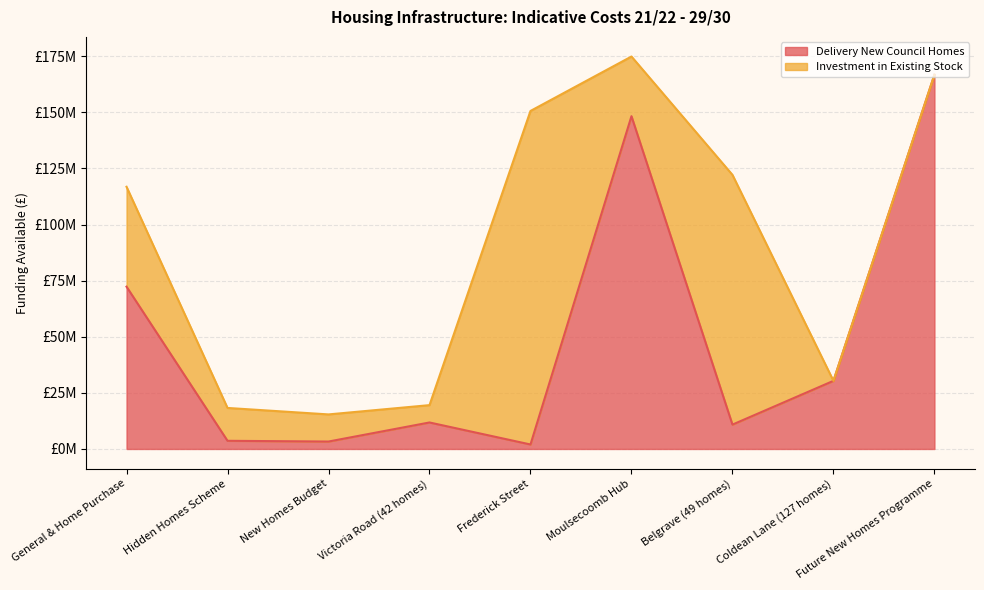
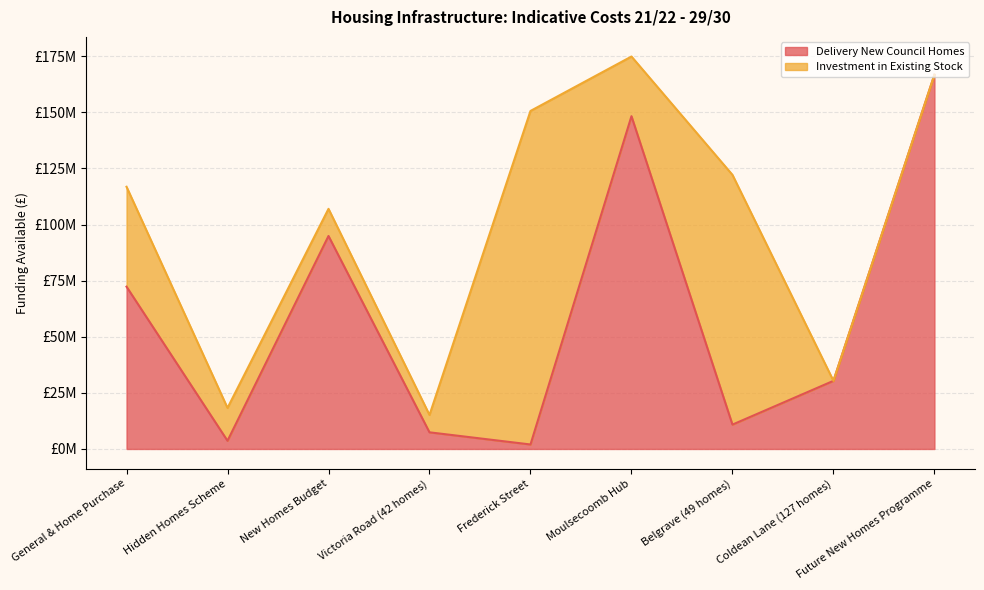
  {
    "Delivery New Council Homes": {
      "General & Home Purchase": "£72000000",
      "Hidden Homes Scheme": "£4000000",
-     "New Homes Budget": "£3000000",
-     "Victoria Road (42 homes)": "£12000000",
+     "New Homes Budget": "£95000000",
+     "Victoria Road (42 homes)": "£7000000",
      "Frederick Street": "£2000000",
      "Moulsecoomb Hub": "£148000000",
      "Belgrave (49 homes)": "£11000000"
    },
    "Investment in Existing Stock": {
      "General & Home Purchase": "£45000000",
      "Hidden Homes Scheme": "£15000000",
      "New Homes Budget": "£12000000",
      "Victoria Road (42 homes)": "£8000000",
      "Frederick Street": "£149000000",
      "Moulsecoomb Hub": "£27000000",
      "Belgrave (49 homes)": "£111000000"
    }
  }
